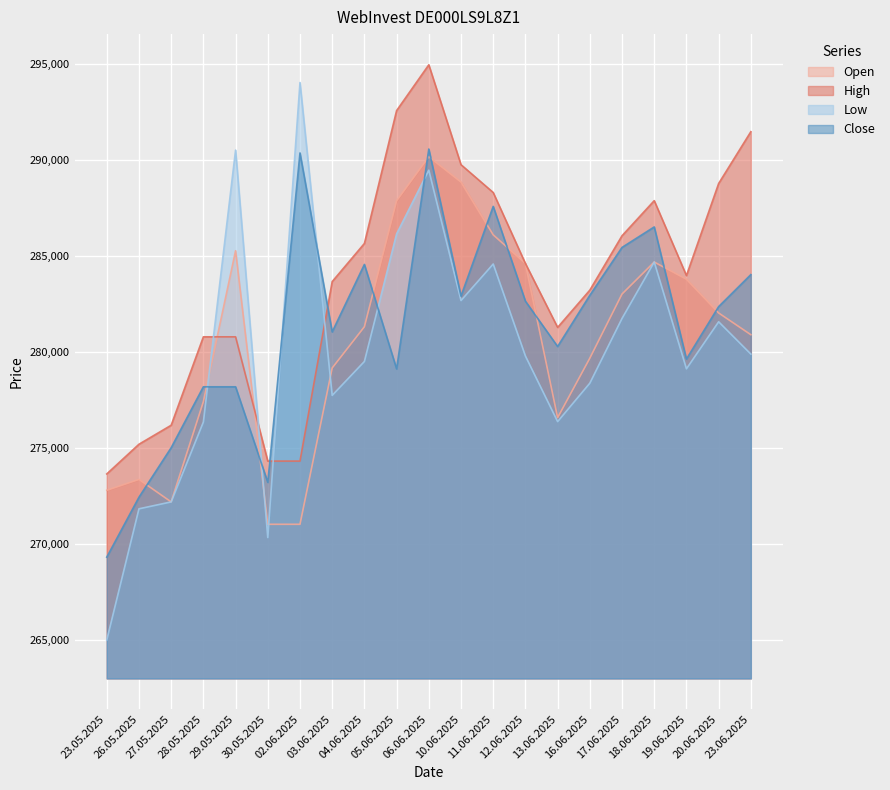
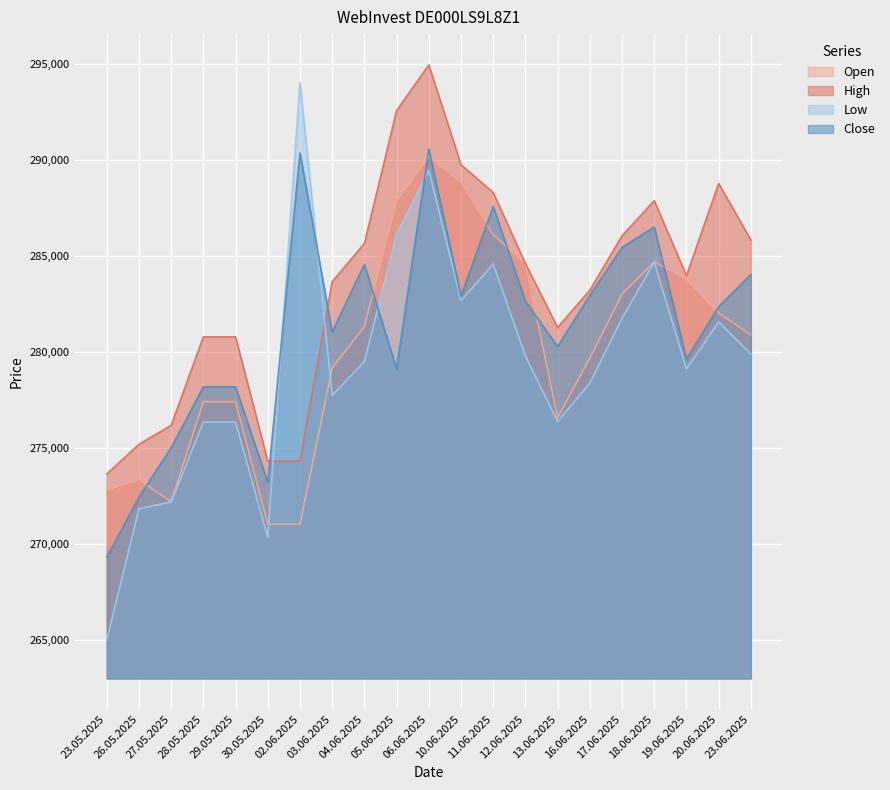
  {
    "Open": {
      "23.05.2025": "272,800",
      "26.05.2025": "273,400",
      "28.05.2025": "277,400",
-     "29.05.2025": "285,300",
+     "29.05.2025": "277,400",
      "30.05.2025": "271,000",
      "02.06.2025": "271,000",
      "03.06.2025": "279,200",
      "04.06.2025": "281,300",
      "05.06.2025": "287,900",
      "06.06.2025": "290,200",
      "10.06.2025": "288,900",
      "11.06.2025": "286,100",
      "13.06.2025": "276,600",
      "16.06.2025": "279,700",
      "17.06.2025": "283,000",
      "19.06.2025": "283,800",
      "20.06.2025": "282,000",
      "23.06.2025": "280,900"
    },
    "High": {
      "23.05.2025": "273,600",
      "26.05.2025": "275,200",
      "27.05.2025": "276,200",
      "28.05.2025": "280,800",
      "29.05.2025": "280,800",
      "30.05.2025": "274,300",
      "02.06.2025": "274,300",
      "03.06.2025": "283,700",
      "04.06.2025": "285,700",
      "05.06.2025": "292,600",
      "06.06.2025": "295,000",
      "10.06.2025": "289,800",
      "11.06.2025": "288,300",
      "13.06.2025": "281,300",
      "16.06.2025": "283,200",
      "17.06.2025": "286,100",
      "18.06.2025": "287,900",
      "19.06.2025": "284,000",
      "20.06.2025": "288,800",
-     "23.06.2025": "291,500"
+     "23.06.2025": "285,900"
    },
    "Low": {
      "23.05.2025": "265,000",
      "26.05.2025": "271,800",
      "28.05.2025": "276,400",
-     "29.05.2025": "290,500",
+     "29.05.2025": "276,400",
      "30.05.2025": "270,300",
      "02.06.2025": "294,100",
      "03.06.2025": "277,700",
      "04.06.2025": "279,500",
      "05.06.2025": "286,200",
      "06.06.2025": "289,500",
      "10.06.2025": "282,700",
      "11.06.2025": "284,600",
      "12.06.2025": "279,800",
      "13.06.2025": "276,400",
      "16.06.2025": "278,400",
      "17.06.2025": "281,800",
      "19.06.2025": "279,100",
      "20.06.2025": "281,600",
      "23.06.2025": "279,900"
    },
    "Close": {
      "23.05.2025": "269,300",
      "26.05.2025": "272,400",
      "27.05.2025": "275,000",
      "28.05.2025": "278,200",
      "29.05.2025": "278,200",
      "30.05.2025": "273,200",
      "02.06.2025": "290,400",
      "03.06.2025": "281,100",
      "04.06.2025": "284,600",
      "05.06.2025": "279,100",
      "06.06.2025": "290,600",
      "10.06.2025": "282,900",
      "11.06.2025": "287,600",
      "12.06.2025": "282,700",
      "13.06.2025": "280,300",
      "16.06.2025": "283,000",
      "17.06.2025": "285,500",
      "18.06.2025": "286,500",
      "19.06.2025": "279,600",
      "20.06.2025": "282,400",
      "23.06.2025": "284,000"
    }
  }
